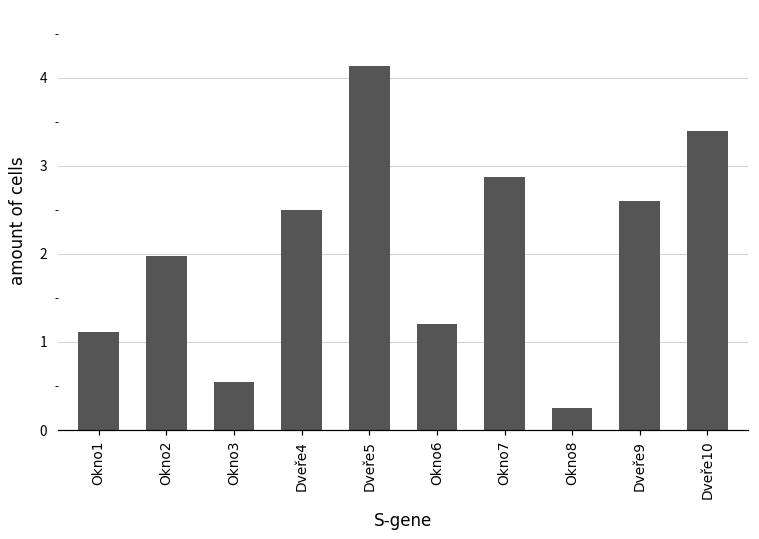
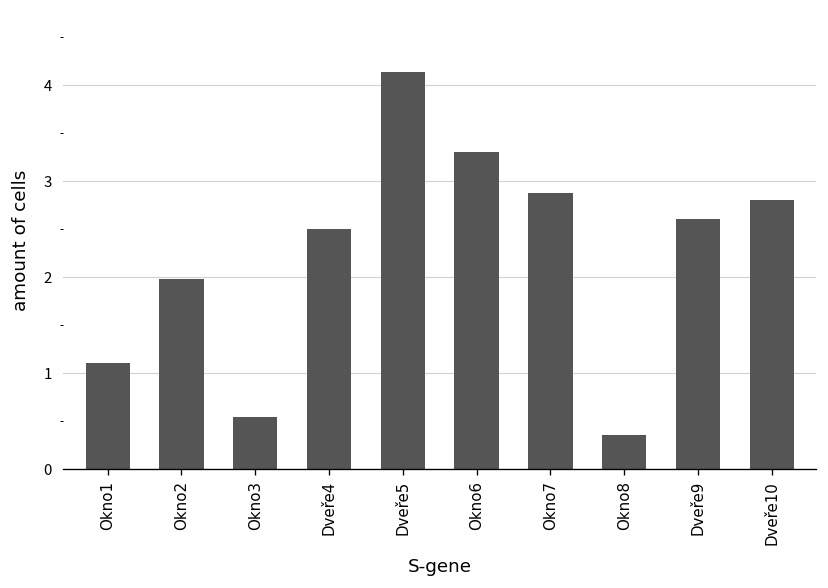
  {
    "Okno1": 1.1,
    "Okno2": 2.0,
    "Okno3": 0.5,
    "Dveře4": 2.5,
    "Dveře5": 4.1,
-   "Okno6": 1.2,
+   "Okno6": 3.3,
    "Okno7": 2.9,
-   "Okno8": 0.3,
+   "Okno8": 0.4,
    "Dveře9": 2.6,
-   "Dveře10": 3.4
+   "Dveře10": 2.8
  }
